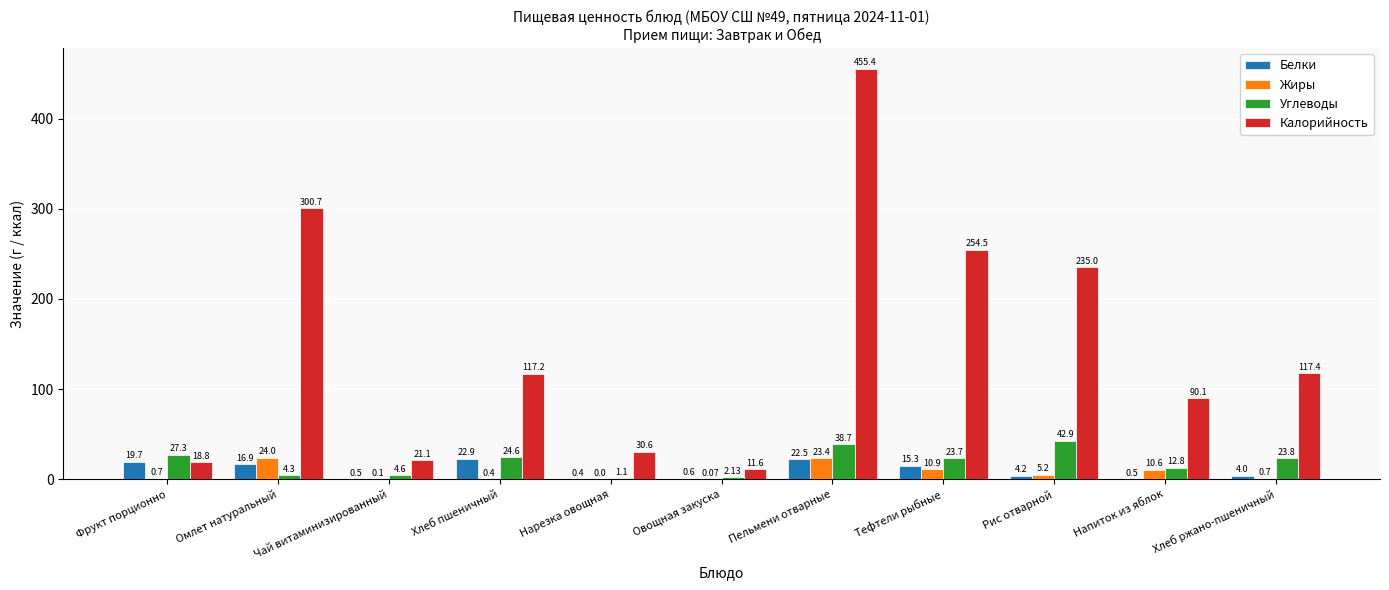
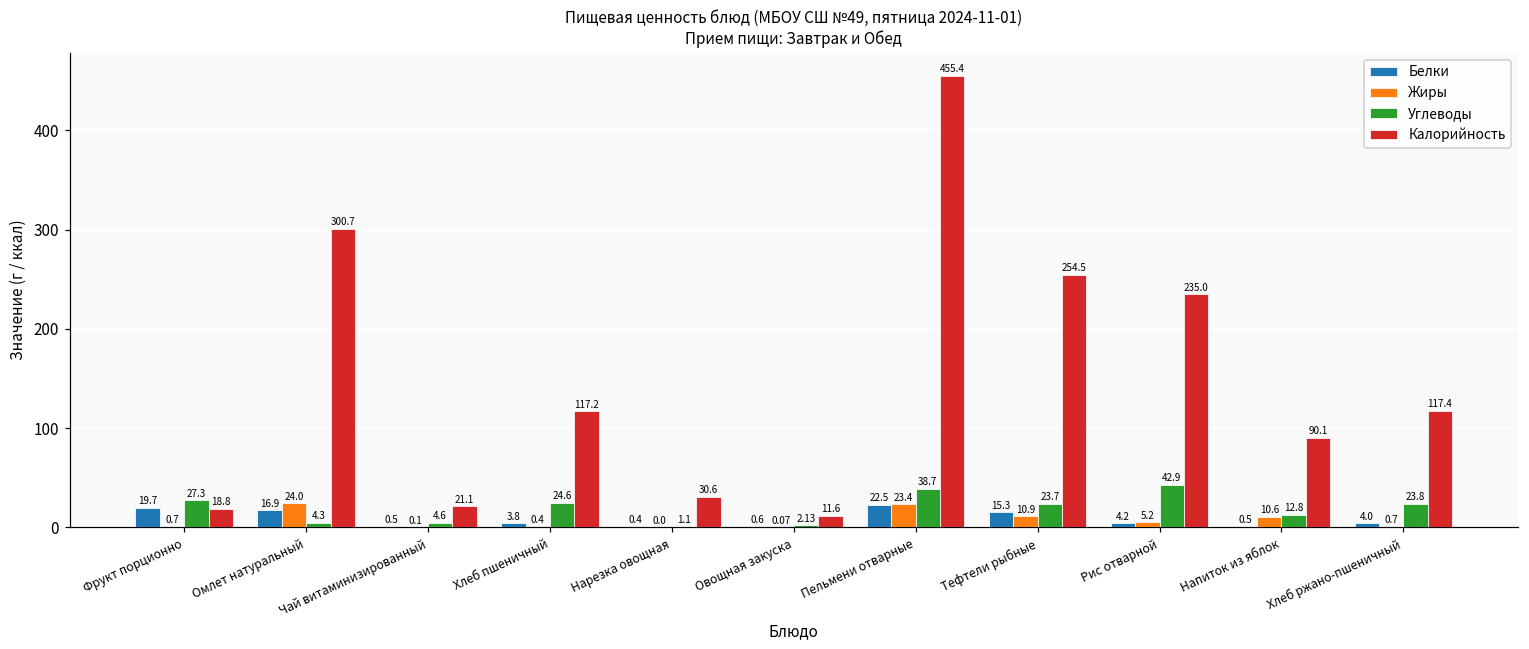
  {
    "Белки": {
      "Фрукт порционно": 19.7,
      "Омлет натуральный": 16.9,
      "Чай витаминизированный": 0.5,
-     "Хлеб пшеничный": 22.9,
+     "Хлеб пшеничный": 3.8,
      "Нарезка овощная": 0.4,
      "Овощная закуска": 0.6,
      "Пельмени отварные": 22.5,
      "Тефтели рыбные": 15.3,
      "Рис отварной": 4.2,
      "Напиток из яблок": 0.5,
      "Хлеб ржано-пшеничный": 4.0
    },
    "Жиры": {
      "Фрукт порционно": 0.7,
      "Омлет натуральный": 24.0,
      "Чай витаминизированный": 0.1,
      "Хлеб пшеничный": 0.4,
      "Нарезка овощная": 0.0,
      "Овощная закуска": 0.07,
      "Пельмени отварные": 23.4,
      "Тефтели рыбные": 10.9,
      "Рис отварной": 5.2,
      "Напиток из яблок": 10.6,
      "Хлеб ржано-пшеничный": 0.7
    },
    "Углеводы": {
      "Фрукт порционно": 27.3,
      "Омлет натуральный": 4.3,
      "Чай витаминизированный": 4.6,
      "Хлеб пшеничный": 24.6,
      "Нарезка овощная": 1.1,
      "Овощная закуска": 2.13,
      "Пельмени отварные": 38.7,
      "Тефтели рыбные": 23.7,
      "Рис отварной": 42.9,
      "Напиток из яблок": 12.8,
      "Хлеб ржано-пшеничный": 23.8
    },
    "Калорийность": {
      "Фрукт порционно": 18.8,
      "Омлет натуральный": 300.7,
      "Чай витаминизированный": 21.1,
      "Хлеб пшеничный": 117.2,
      "Нарезка овощная": 30.6,
      "Овощная закуска": 11.6,
      "Пельмени отварные": 455.4,
      "Тефтели рыбные": 254.5,
      "Рис отварной": 235.0,
      "Напиток из яблок": 90.1,
      "Хлеб ржано-пшеничный": 117.4
    }
  }
